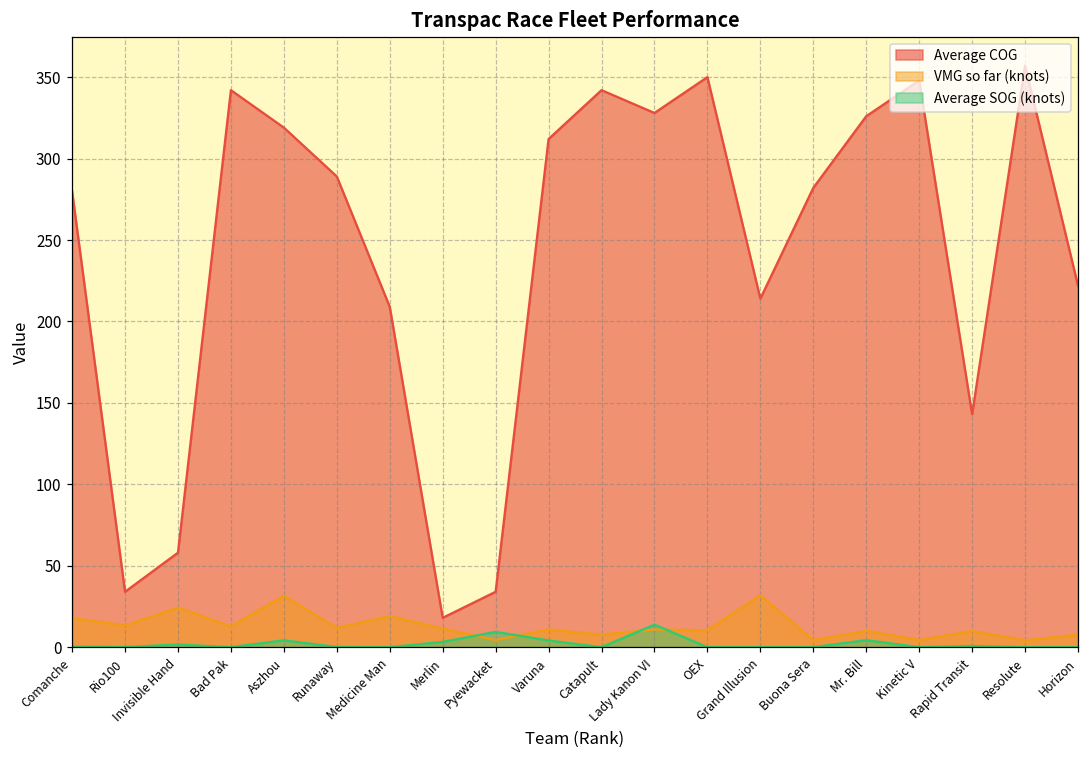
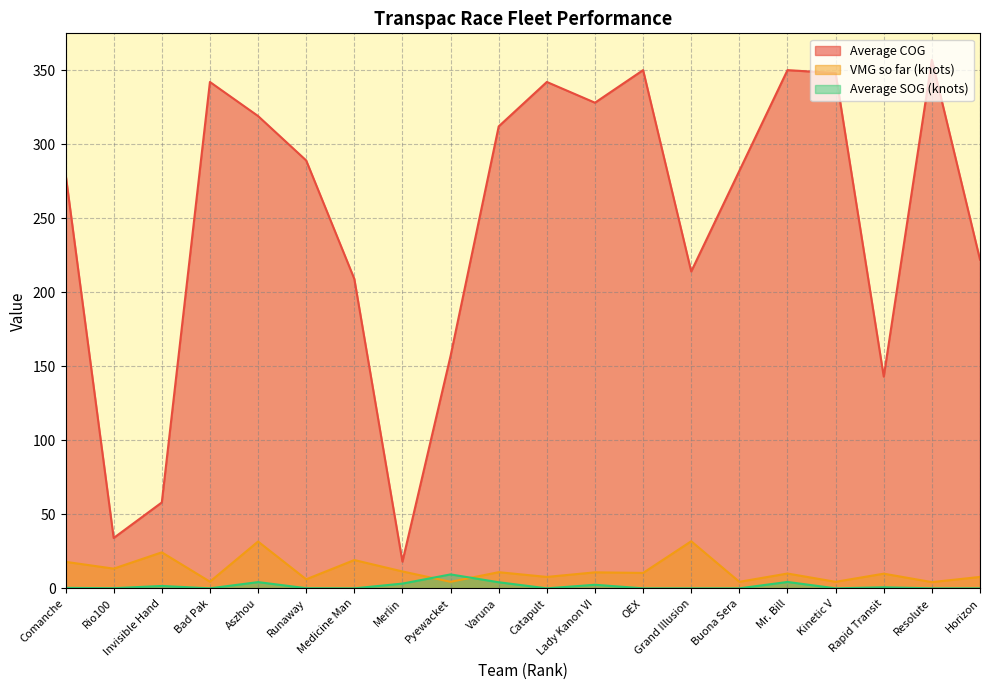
  {
    "Average COG": {
      "Comanche": 280,
      "Rio100": 34,
      "Invisible Hand": 58,
      "Bad Pak": 342,
      "Aszhou": 319,
      "Runaway": 289,
      "Medicine Man": 209,
      "Merlin": 18,
-     "Pyewacket": 34,
+     "Pyewacket": 157,
      "Varuna": 312,
      "Catapult": 342,
      "Lady Kanon VI": 328,
      "OEX": 350,
      "Grand Illusion": 214,
      "Buona Sera": 282,
-     "Mr. Bill": 326,
+     "Mr. Bill": 350,
      "Rapid Transit": 143,
      "Horizon": 222
    },
    "VMG so far (knots)": {
      "Comanche": 18,
      "Rio100": 13,
      "Invisible Hand": 24,
-     "Bad Pak": 13,
+     "Bad Pak": 5,
      "Aszhou": 32,
-     "Runaway": 12,
+     "Runaway": 6,
      "Medicine Man": 19,
      "Merlin": 11,
      "Pyewacket": 4,
      "Varuna": 11,
      "Catapult": 8,
      "Lady Kanon VI": 11,
      "OEX": 10,
      "Grand Illusion": 32,
      "Buona Sera": 4,
      "Mr. Bill": 10,
      "Kinetic V": 4,
      "Rapid Transit": 10,
      "Resolute": 4,
      "Horizon": 8
    },
    "Average SOG (knots)": {
      "Comanche": 0,
      "Rio100": 0,
      "Invisible Hand": 2,
      "Bad Pak": 0,
      "Aszhou": 4,
      "Runaway": 0,
      "Medicine Man": 0,
      "Merlin": 3,
      "Pyewacket": 9,
      "Varuna": 4,
      "Catapult": 0,
-     "Lady Kanon VI": 14,
+     "Lady Kanon VI": 2,
      "OEX": 0,
      "Grand Illusion": 0,
      "Buona Sera": 0,
      "Mr. Bill": 4,
      "Kinetic V": 0,
      "Rapid Transit": 1,
      "Resolute": 0,
      "Horizon": 0
    }
  }
